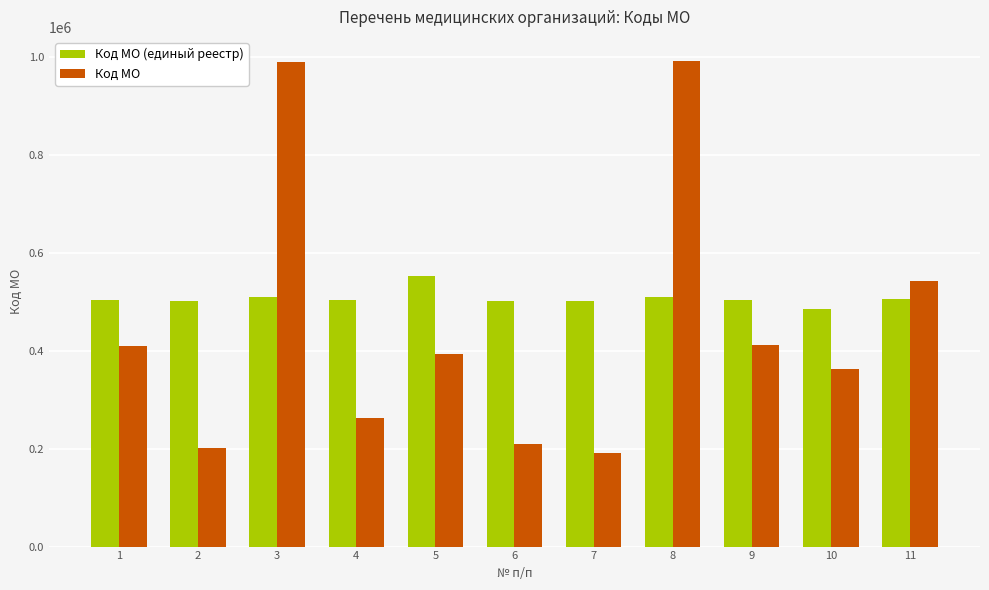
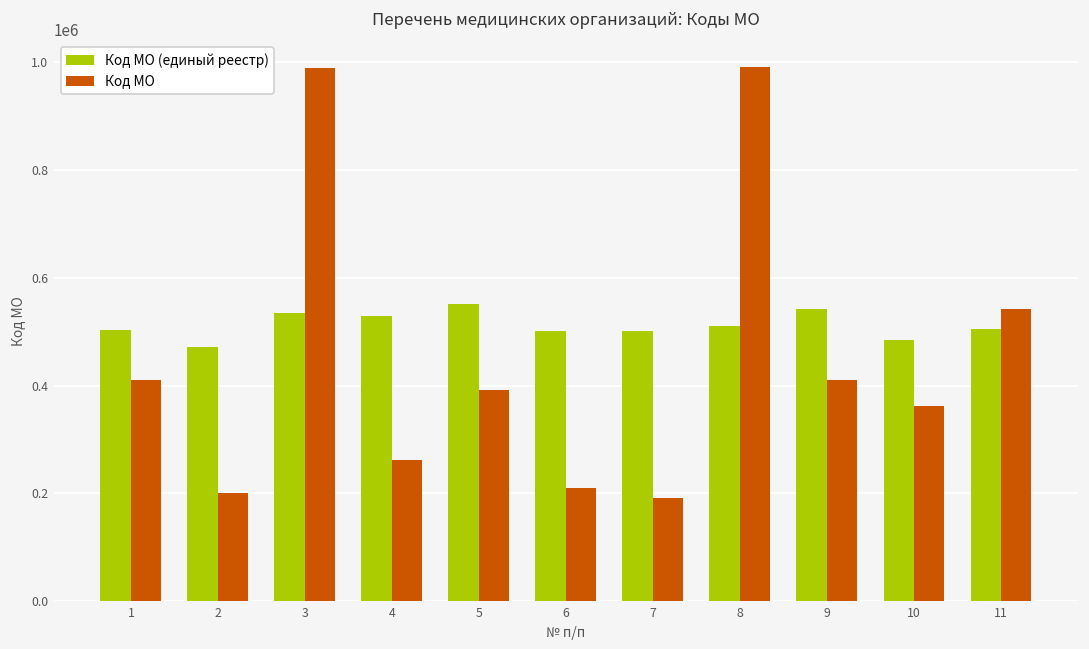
  {
    "Код МО (единый реестр)": {
      "1": 500000,
-     "2": 500000,
-     "3": 510000,
-     "4": 500000,
+     "2": 470000,
+     "3": 540000,
+     "4": 530000,
      "5": 550000,
      "6": 500000,
      "7": 500000,
      "8": 510000,
-     "9": 500000,
+     "9": 540000,
      "10": 490000,
      "11": 510000
    },
    "Код МО": {
      "1": 410000,
      "2": 200000,
      "3": 990000,
      "4": 260000,
      "5": 390000,
      "6": 210000,
      "7": 190000,
      "8": 990000,
      "9": 410000,
      "10": 360000,
      "11": 540000
    }
  }
